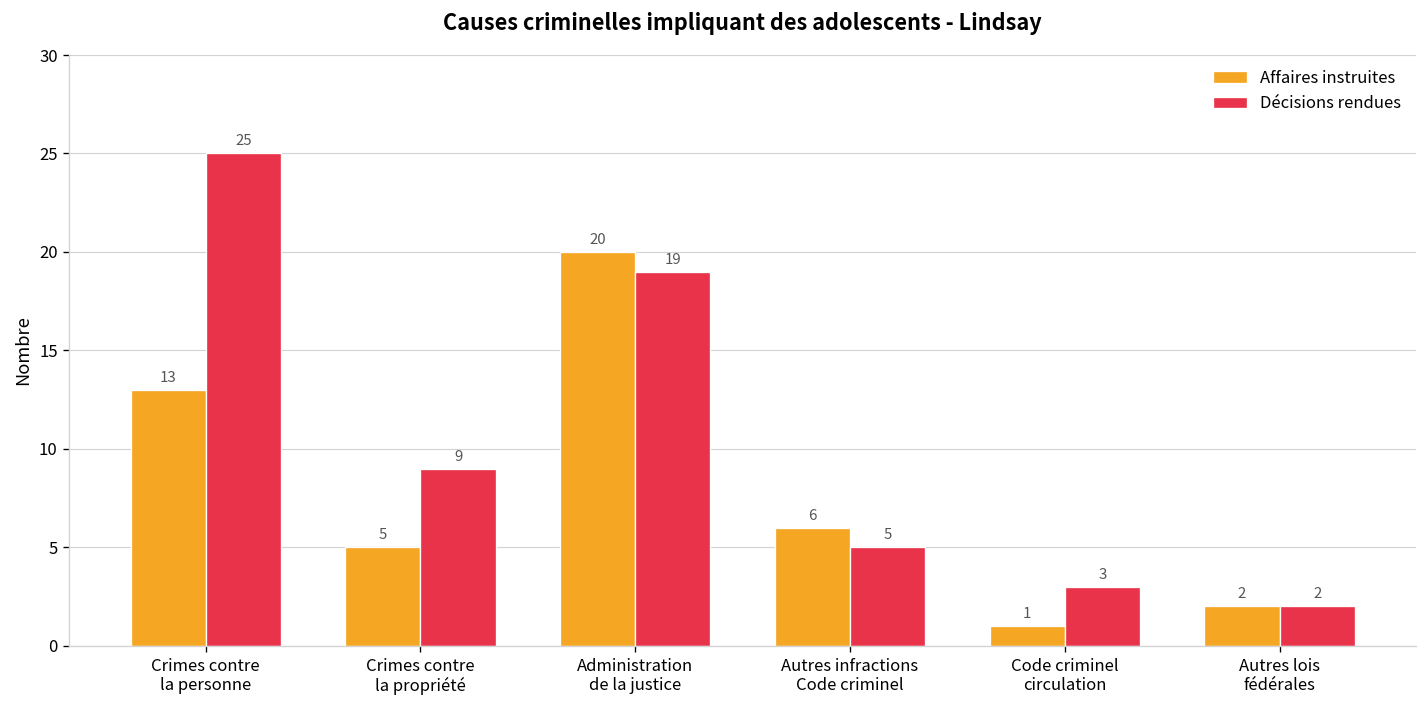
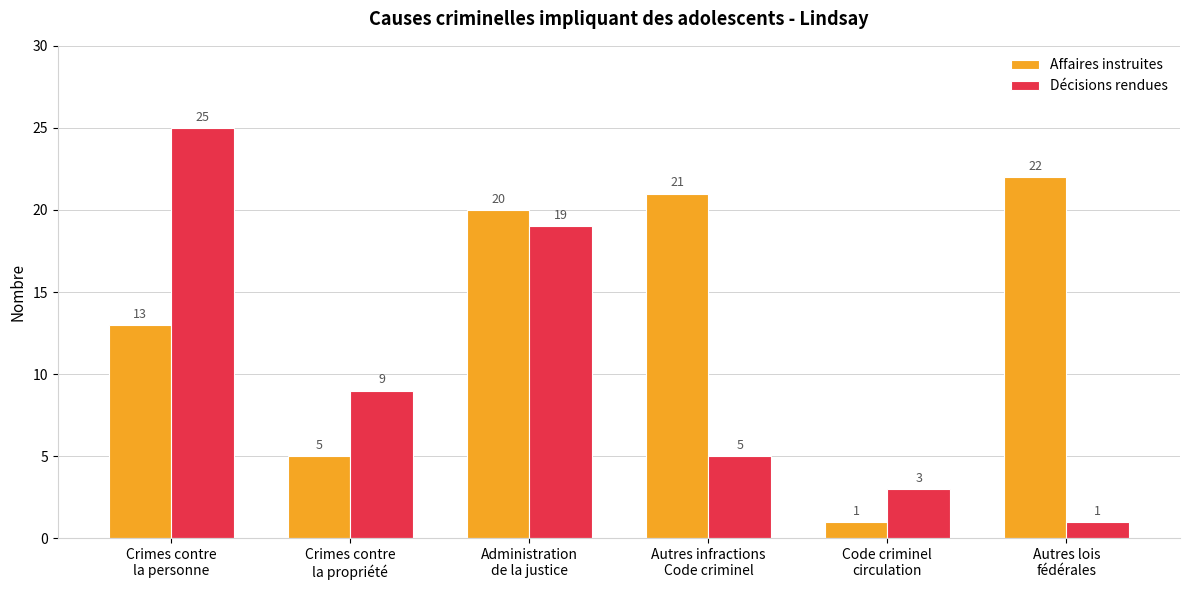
  {
    "Affaires instruites": {
      "Crimes contre la personne": 13,
      "Crimes contre la propriété": 5,
      "Administration de la justice": 20,
-     "Autres infractions Code criminel": 6,
+     "Autres infractions Code criminel": 21,
      "Code criminel circulation": 1,
-     "Autres lois fédérales": 2
+     "Autres lois fédérales": 22
    },
    "Décisions rendues": {
      "Crimes contre la personne": 25,
      "Crimes contre la propriété": 9,
      "Administration de la justice": 19,
      "Autres infractions Code criminel": 5,
      "Code criminel circulation": 3,
-     "Autres lois fédérales": 2
+     "Autres lois fédérales": 1
    }
  }
